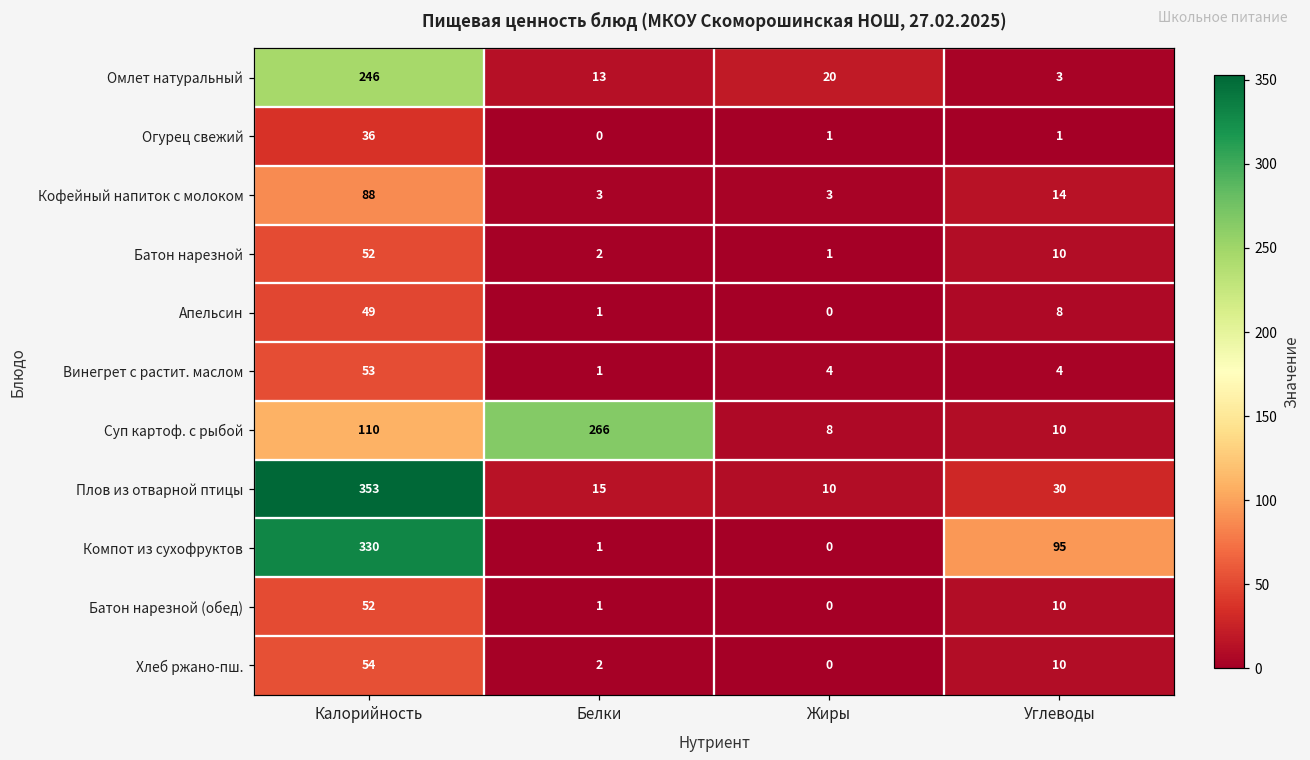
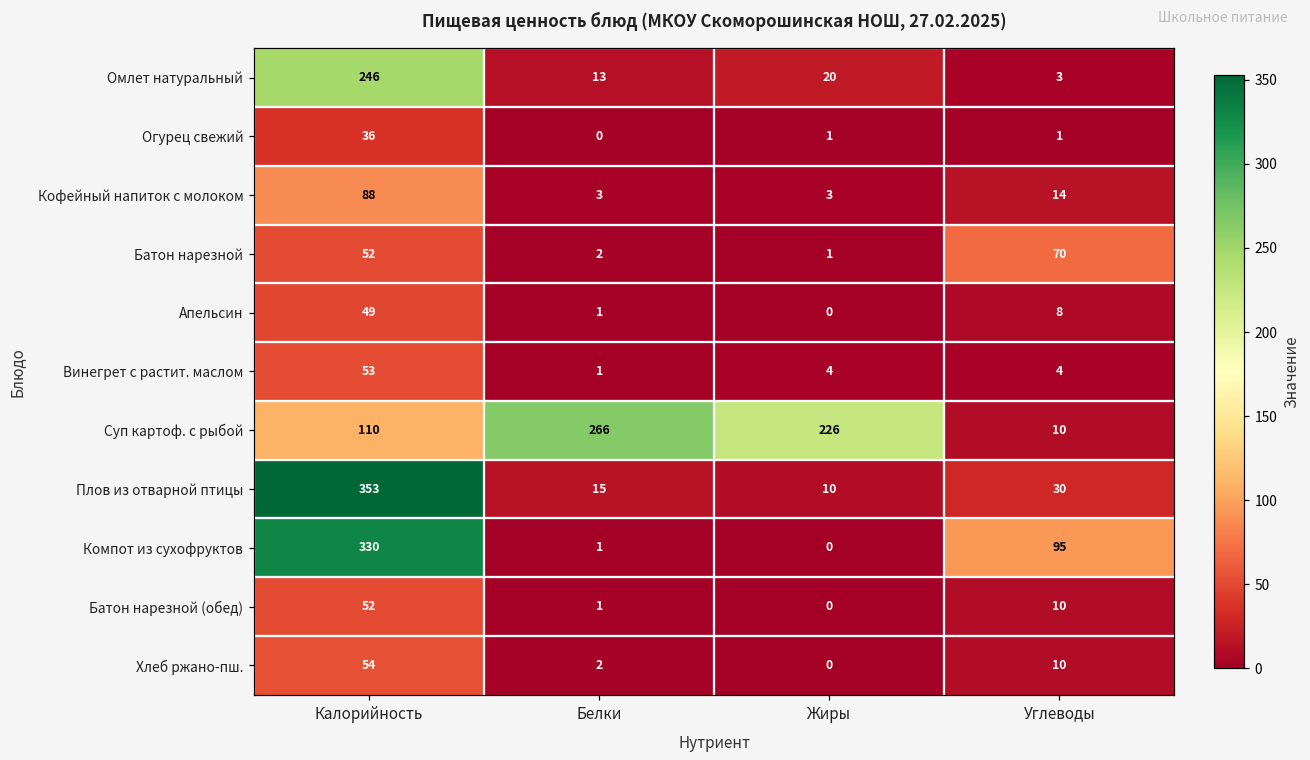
  {
    "Омлет натуральный": {
      "Калорийность": 246,
      "Белки": 13,
      "Жиры": 20,
      "Углеводы": 3
    },
    "Огурец свежий": {
      "Калорийность": 36,
      "Белки": 0,
      "Жиры": 1,
      "Углеводы": 1
    },
    "Кофейный напиток с молоком": {
      "Калорийность": 88,
      "Белки": 3,
      "Жиры": 3,
      "Углеводы": 14
    },
    "Батон нарезной": {
      "Калорийность": 52,
      "Белки": 2,
      "Жиры": 1,
-     "Углеводы": 10
+     "Углеводы": 70
    },
    "Апельсин": {
      "Калорийность": 49,
      "Белки": 1,
      "Жиры": 0,
      "Углеводы": 8
    },
    "Винегрет с растит. маслом": {
      "Калорийность": 53,
      "Белки": 1,
      "Жиры": 4,
      "Углеводы": 4
    },
    "Суп картоф. с рыбой": {
      "Калорийность": 110,
      "Белки": 266,
-     "Жиры": 8,
+     "Жиры": 226,
      "Углеводы": 10
    },
    "Плов из отварной птицы": {
      "Калорийность": 353,
      "Белки": 15,
      "Жиры": 10,
      "Углеводы": 30
    },
    "Компот из сухофруктов": {
      "Калорийность": 330,
      "Белки": 1,
      "Жиры": 0,
      "Углеводы": 95
    },
    "Батон нарезной (обед)": {
      "Калорийность": 52,
      "Белки": 1,
      "Жиры": 0,
      "Углеводы": 10
    },
    "Хлеб ржано-пш.": {
      "Калорийность": 54,
      "Белки": 2,
      "Жиры": 0,
      "Углеводы": 10
    }
  }
